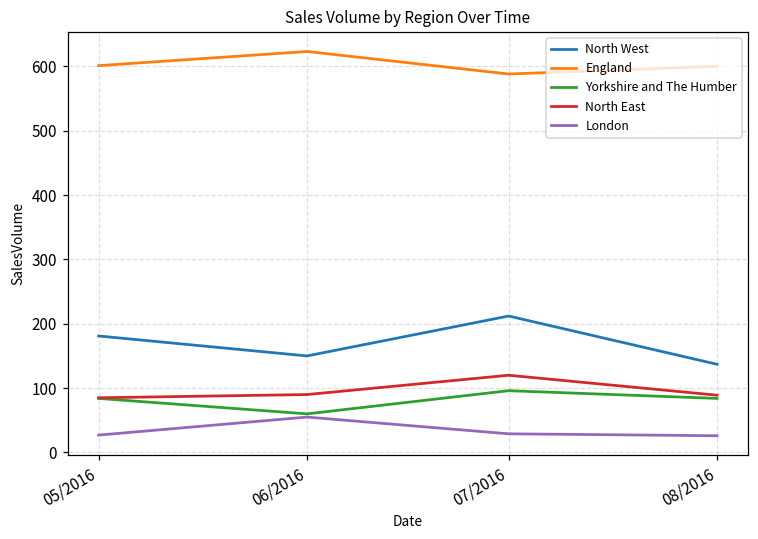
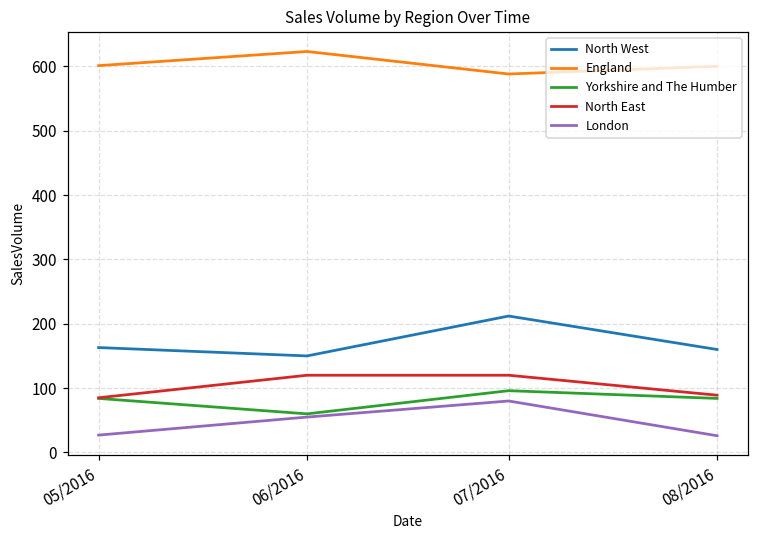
  {
    "North West": {
-     "05/2016": 180,
+     "05/2016": 160,
      "06/2016": 150,
      "07/2016": 210,
-     "08/2016": 140
+     "08/2016": 160
    },
    "England": {
      "05/2016": 600,
      "06/2016": 620,
      "07/2016": 590
    },
    "Yorkshire and The Humber": {
      "06/2016": 60,
      "07/2016": 100,
      "08/2016": 80
    },
    "North East": {
-     "06/2016": 90,
+     "06/2016": 120,
      "07/2016": 120,
      "08/2016": 90
    },
    "London": {
      "05/2016": 30,
      "06/2016": 60,
-     "07/2016": 30,
+     "07/2016": 80,
      "08/2016": 30
    }
  }
